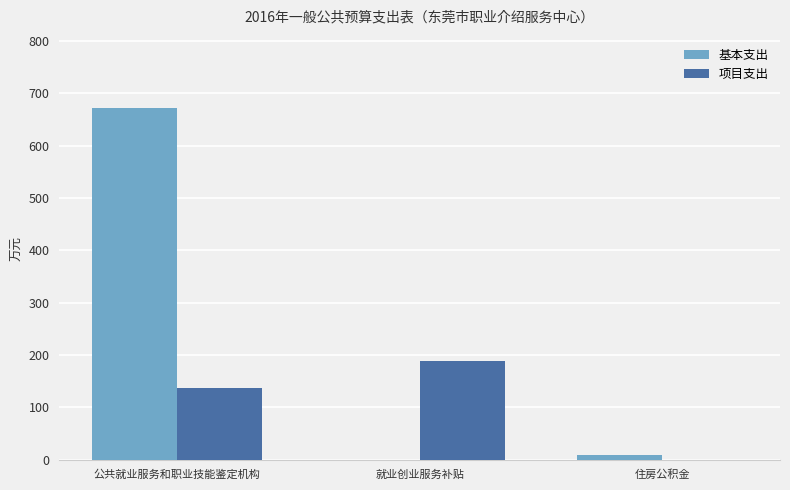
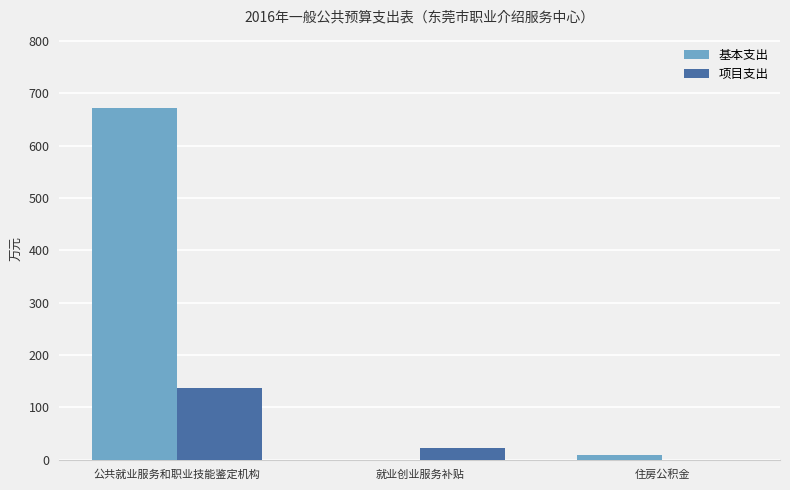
  {
    "基本支出": {
      "公共就业服务和职业技能鉴定机构": 670,
      "就业创业服务补贴": 0,
      "住房公积金": 10
    },
    "项目支出": {
      "公共就业服务和职业技能鉴定机构": 140,
-     "就业创业服务补贴": 190,
+     "就业创业服务补贴": 20,
      "住房公积金": 0
    }
  }
